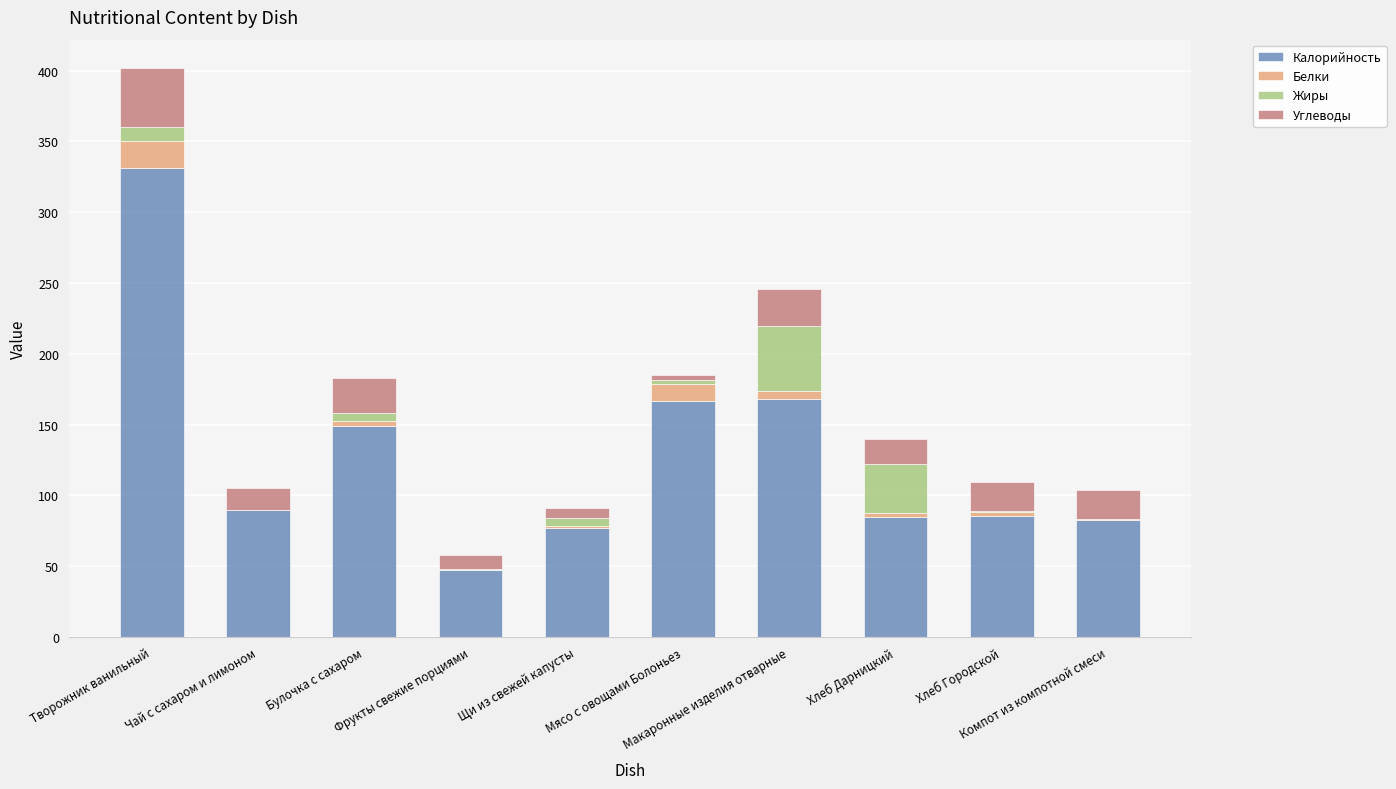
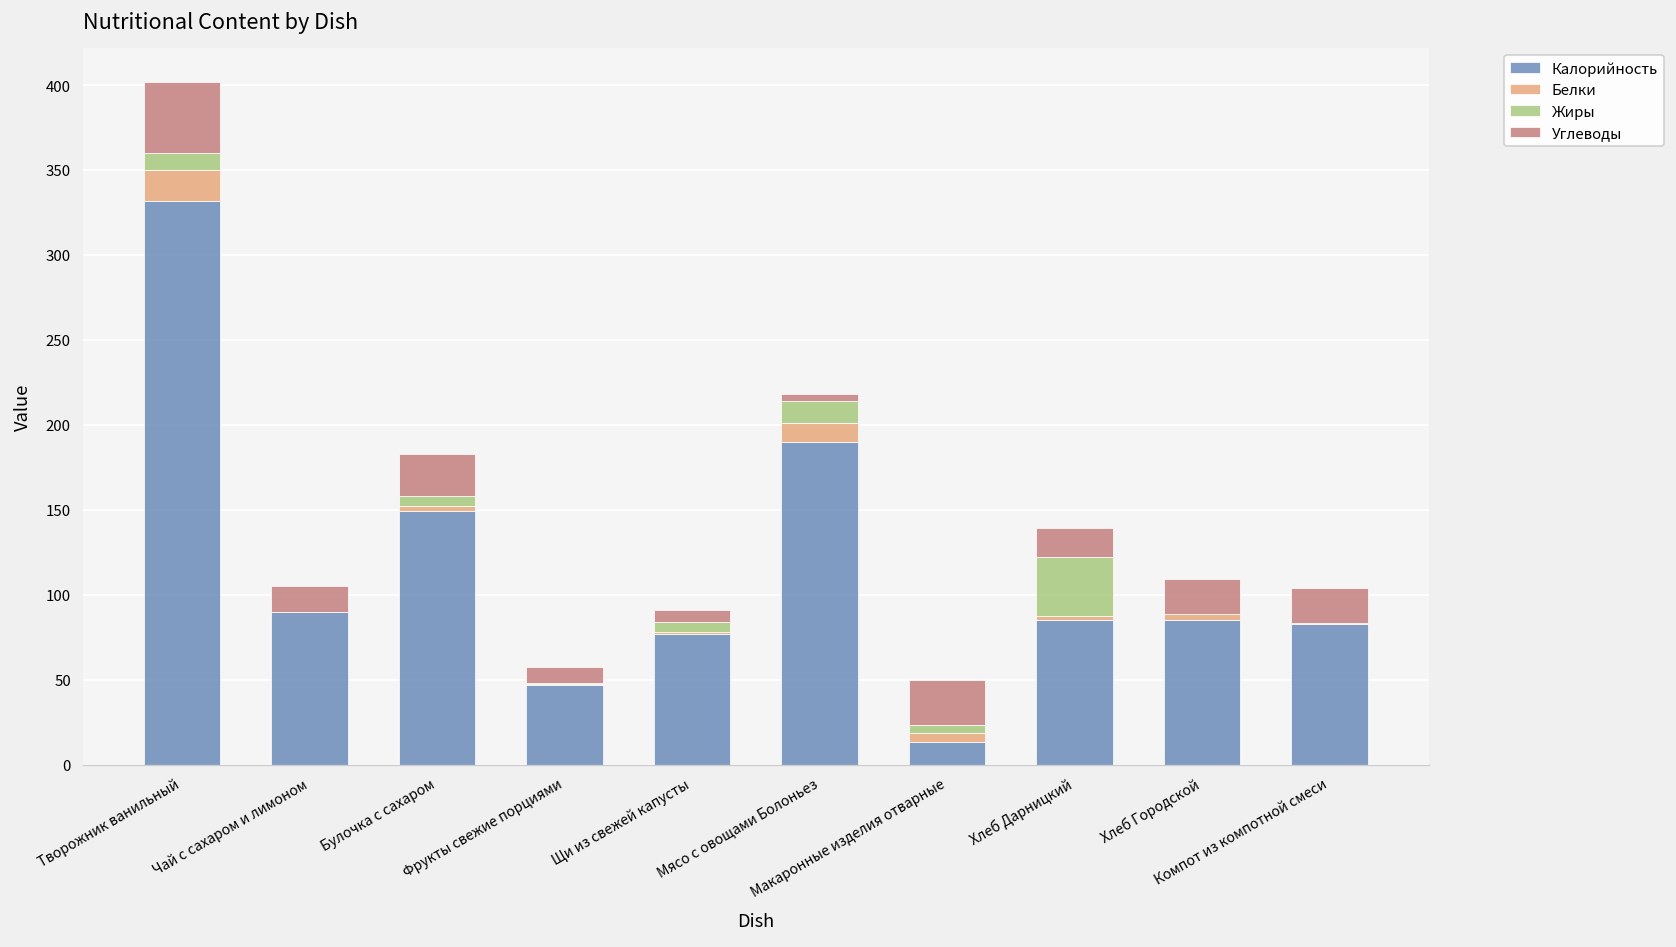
  {
    "Калорийность": {
      "Творожник ванильный": 332,
      "Чай с сахаром и лимоном": 90,
      "Булочка с сахаром": 149,
      "Фрукты свежие порциями": 47,
      "Щи из свежей капусты": 77,
-     "Мясо с овощами Болоньез": 167,
-     "Макаронные изделия отварные": 168,
+     "Мясо с овощами Болоньез": 190,
+     "Макаронные изделия отварные": 13,
      "Хлеб Дарницкий": 85,
      "Хлеб Городской": 85,
      "Компот из компотной смеси": 83
    },
    "Жиры": {
      "Творожник ванильный": 10,
      "Булочка с сахаром": 6,
      "Щи из свежей капусты": 6,
-     "Мясо с овощами Болоньез": 3,
-     "Макаронные изделия отварные": 46,
+     "Мясо с овощами Болоньез": 13,
+     "Макаронные изделия отварные": 5,
      "Хлеб Дарницкий": 35
    }
  }
